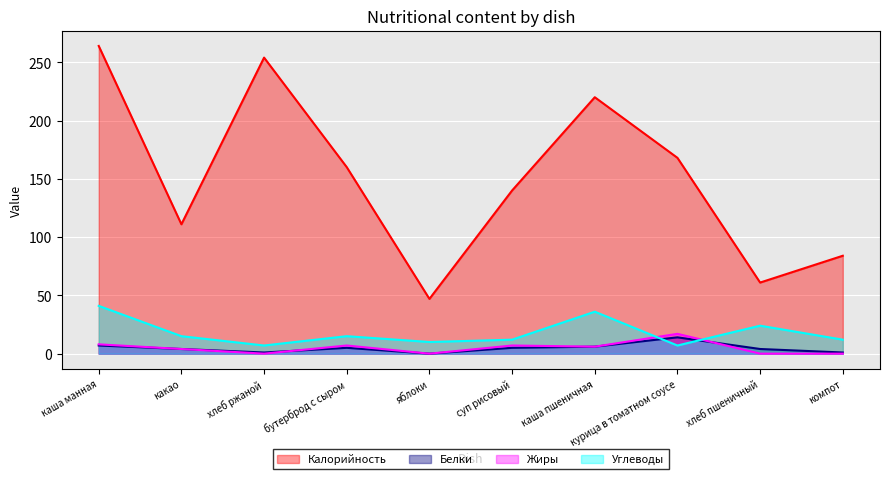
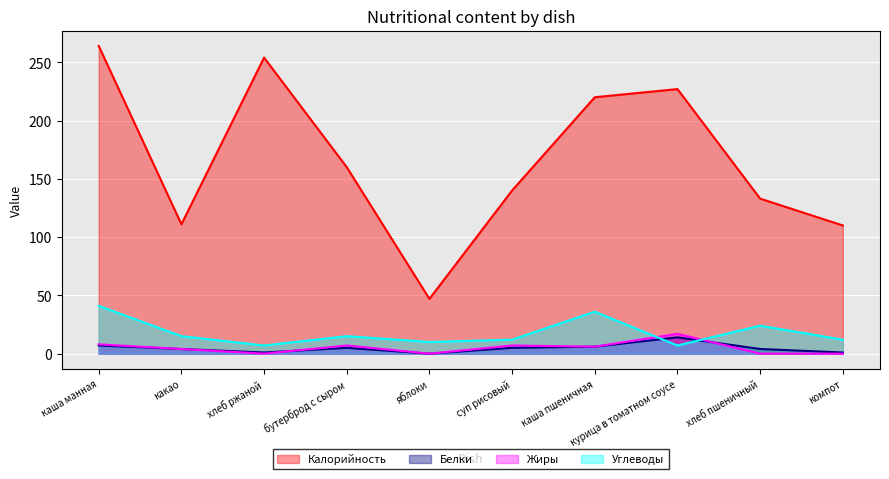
  {
    "Калорийность": {
      "каша манная": 264,
      "какао": 111,
      "хлеб ржаной": 254,
      "бутерброд с сыром": 160,
      "яблоки": 47,
      "суп рисовый": 140,
      "каша пшеничная": 220,
-     "курица в томатном соусе": 168,
-     "хлеб пшеничный": 61,
-     "компот": 84
+     "курица в томатном соусе": 227,
+     "хлеб пшеничный": 133,
+     "компот": 110
    },
    "Белки": {
      "курица в томатном соусе": 14,
      "хлеб пшеничный": 4
    },
    "Жиры": {
      "курица в томатном соусе": 17,
      "хлеб пшеничный": 0
    },
    "Углеводы": {
      "каша манная": 41,
      "какао": 15,
      "хлеб ржаной": 7,
      "бутерброд с сыром": 15,
      "яблоки": 10,
      "суп рисовый": 12,
      "каша пшеничная": 36,
      "курица в томатном соусе": 7,
      "хлеб пшеничный": 24,
      "компот": 12
    }
  }
